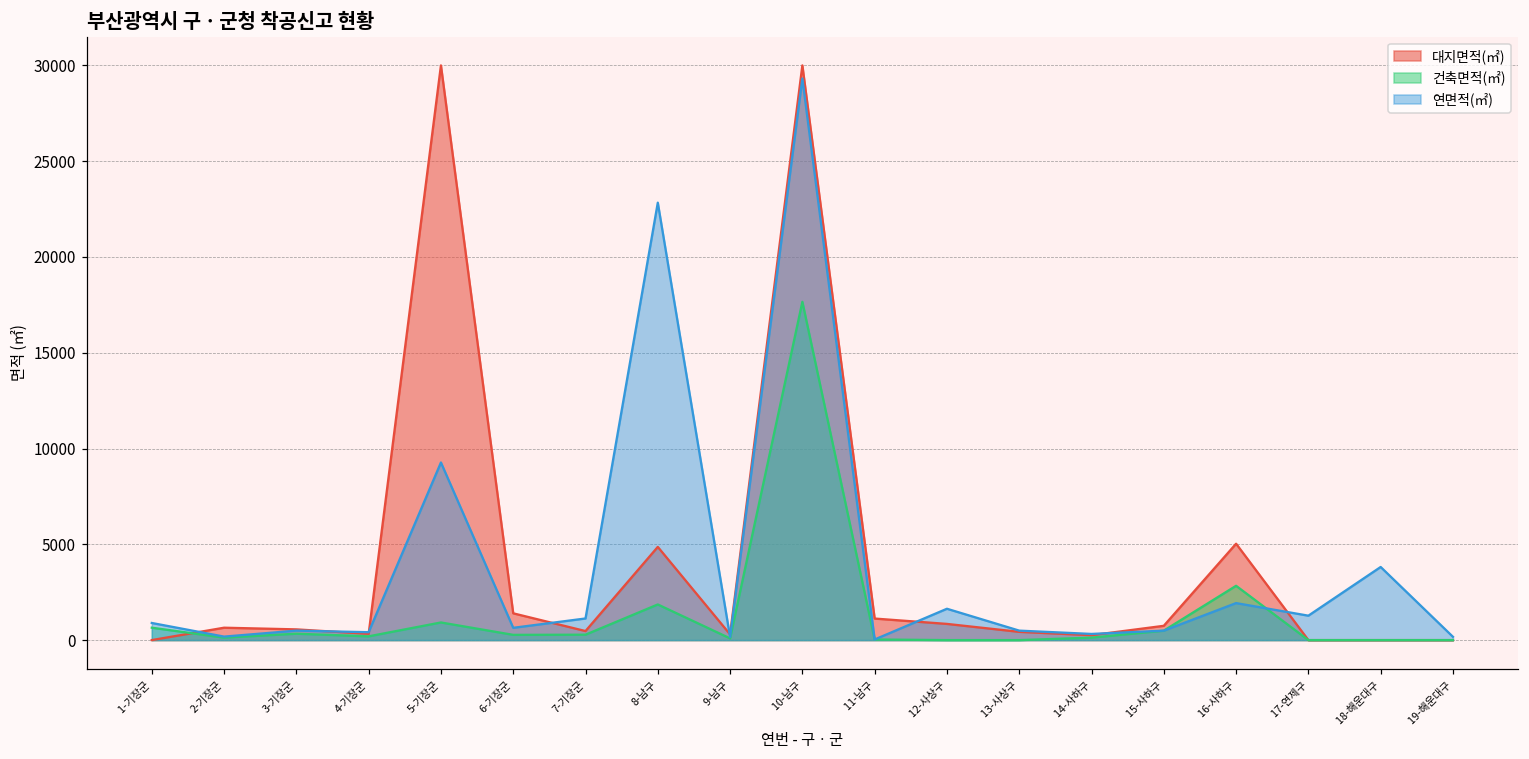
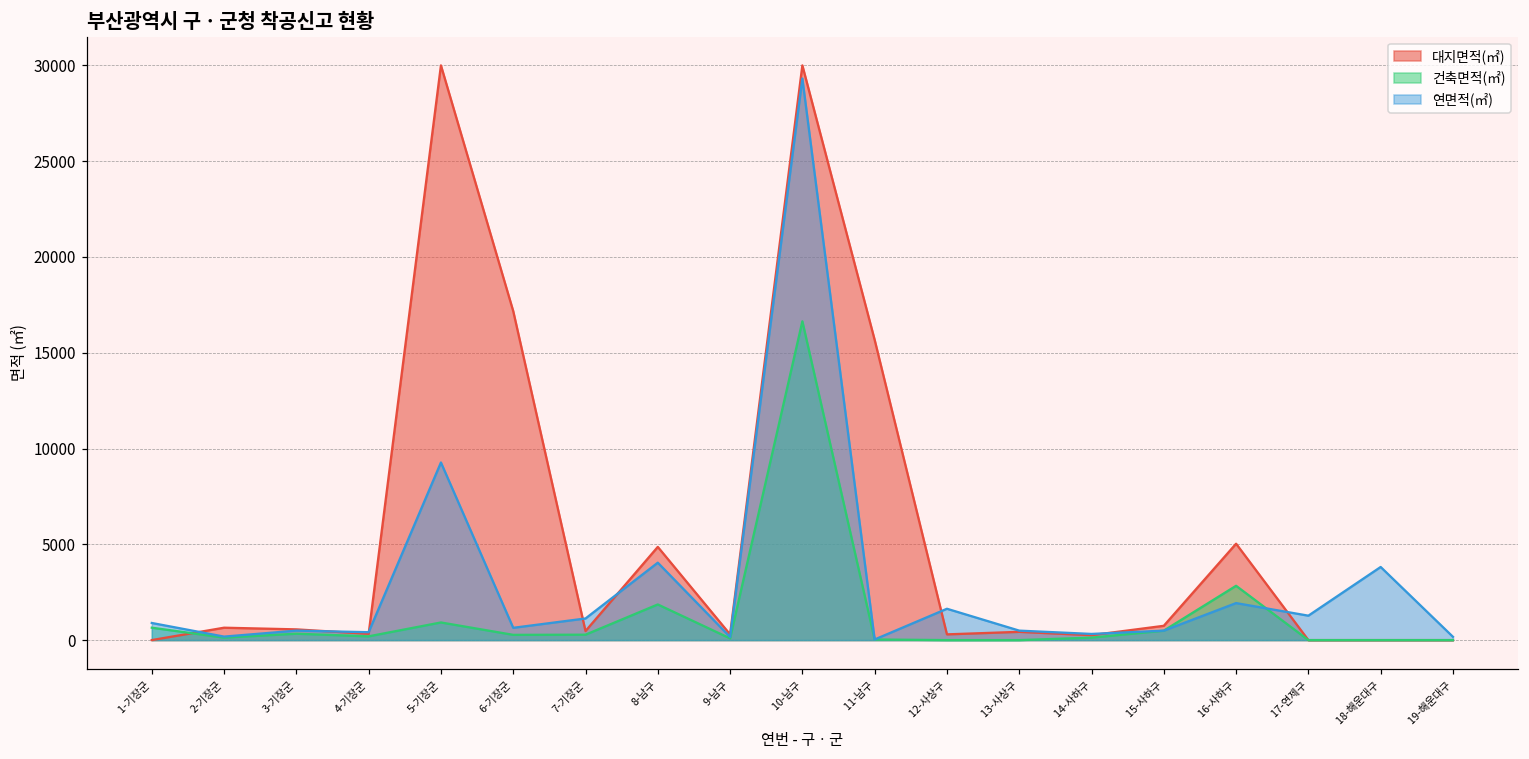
  {
    "대지면적(㎡)": {
      "1-기장군": 0,
      "2-기장군": 600,
      "5-기장군": 30000,
-     "6-기장군": 1400,
+     "6-기장군": 17200,
      "7-기장군": 500,
      "8-남구": 4900,
      "10-남구": 30000,
-     "11-남구": 1100,
-     "12-사상구": 800,
+     "11-남구": 15700,
+     "12-사상구": 300,
      "15-사하구": 700,
      "16-사하구": 5000
    },
    "건축면적(㎡)": {
      "1-기장군": 600,
      "3-기장군": 300,
      "5-기장군": 900,
      "6-기장군": 300,
      "7-기장군": 300,
      "8-남구": 1900,
-     "10-남구": 17700,
+     "10-남구": 16600,
      "12-사상구": 0,
      "13-사상구": 0,
      "16-사하구": 2800
    },
    "연면적(㎡)": {
      "1-기장군": 900,
      "5-기장군": 9300,
      "6-기장군": 600,
      "7-기장군": 1100,
-     "8-남구": 22800,
+     "8-남구": 4000,
      "10-남구": 29300,
      "12-사상구": 1600,
      "16-사하구": 1900,
      "17-연제구": 1300,
      "18-해운대구": 3800,
      "19-해운대구": 200
    }
  }
